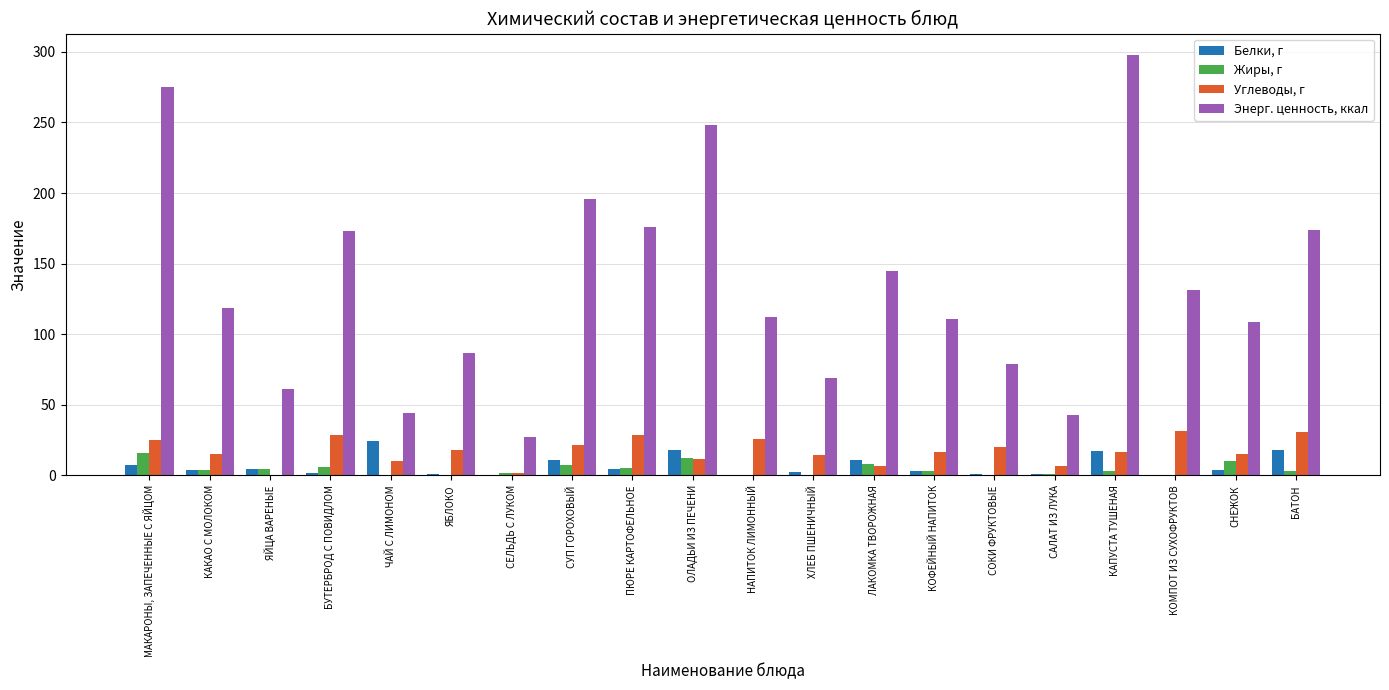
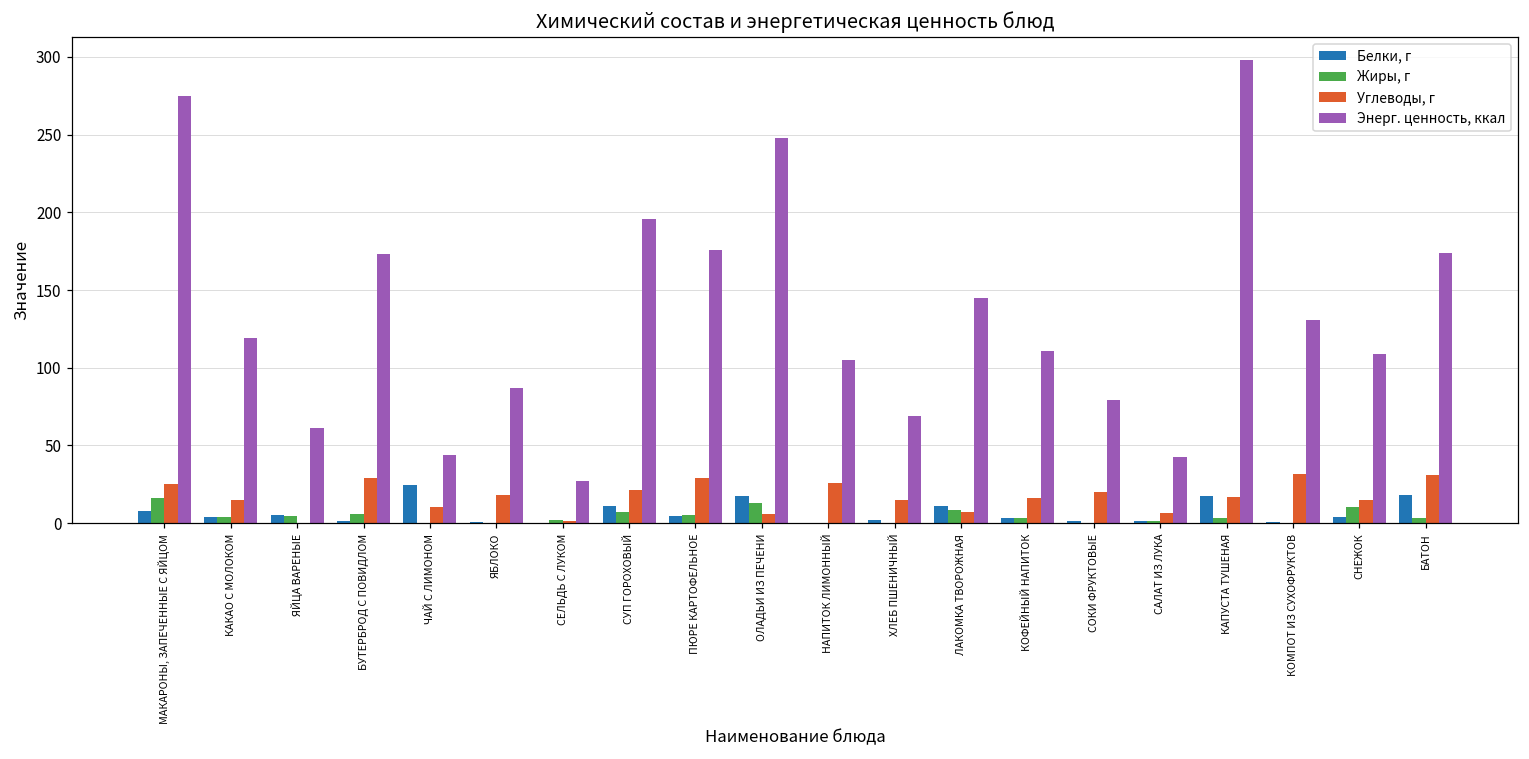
  {
    "Белки, г": {
      "МАКАРОНЫ, ЗАПЕЧЕННЫЕ С ЯЙЦОМ": 8,
      "КАКАО С МОЛОКОМ": 4,
      "ЯЙЦА ВАРЕНЫЕ": 5,
      "ЧАЙ С ЛИМОНОМ": 25,
      "СУП ГОРОХОВЫЙ": 11,
      "ПЮРЕ КАРТОФЕЛЬНОЕ": 4,
      "ОЛАДЬИ ИЗ ПЕЧЕНИ": 18,
      "ХЛЕБ ПШЕНИЧНЫЙ": 2,
      "ЛАКОМКА ТВОРОЖНАЯ": 11,
      "КОФЕЙНЫЙ НАПИТОК": 3,
      "КАПУСТА ТУШЕНАЯ": 17,
      "СНЕЖОК": 4,
      "БАТОН": 18
    },
    "Жиры, г": {
      "МАКАРОНЫ, ЗАПЕЧЕННЫЕ С ЯЙЦОМ": 16,
      "КАКАО С МОЛОКОМ": 4,
      "ЯЙЦА ВАРЕНЫЕ": 5,
      "БУТЕРБРОД С ПОВИДЛОМ": 6,
      "ЧАЙ С ЛИМОНОМ": 0,
      "ЯБЛОКО": 0,
      "СЕЛЬДЬ С ЛУКОМ": 2,
      "СУП ГОРОХОВЫЙ": 7,
      "ПЮРЕ КАРТОФЕЛЬНОЕ": 5,
      "ОЛАДЬИ ИЗ ПЕЧЕНИ": 13,
      "НАПИТОК ЛИМОННЫЙ": 0,
      "ЛАКОМКА ТВОРОЖНАЯ": 8,
      "КОФЕЙНЫЙ НАПИТОК": 3,
      "КАПУСТА ТУШЕНАЯ": 3,
      "СНЕЖОК": 10,
      "БАТОН": 3
    },
    "Углеводы, г": {
      "МАКАРОНЫ, ЗАПЕЧЕННЫЕ С ЯЙЦОМ": 25,
      "КАКАО С МОЛОКОМ": 15,
      "БУТЕРБРОД С ПОВИДЛОМ": 29,
      "ЧАЙ С ЛИМОНОМ": 11,
      "ЯБЛОКО": 18,
      "СУП ГОРОХОВЫЙ": 21,
      "ПЮРЕ КАРТОФЕЛЬНОЕ": 29,
-     "ОЛАДЬИ ИЗ ПЕЧЕНИ": 12,
+     "ОЛАДЬИ ИЗ ПЕЧЕНИ": 6,
      "НАПИТОК ЛИМОННЫЙ": 26,
      "ХЛЕБ ПШЕНИЧНЫЙ": 15,
      "ЛАКОМКА ТВОРОЖНАЯ": 7,
      "КОФЕЙНЫЙ НАПИТОК": 16,
      "СОКИ ФРУКТОВЫЕ": 20,
      "САЛАТ ИЗ ЛУКА": 7,
      "КАПУСТА ТУШЕНАЯ": 17,
      "КОМПОТ ИЗ СУХОФРУКТОВ": 32,
      "СНЕЖОК": 15,
      "БАТОН": 31
    },
    "Энерг. ценность, ккал": {
      "МАКАРОНЫ, ЗАПЕЧЕННЫЕ С ЯЙЦОМ": 275,
      "КАКАО С МОЛОКОМ": 119,
      "ЯЙЦА ВАРЕНЫЕ": 61,
      "БУТЕРБРОД С ПОВИДЛОМ": 173,
      "ЧАЙ С ЛИМОНОМ": 44,
      "ЯБЛОКО": 87,
      "СЕЛЬДЬ С ЛУКОМ": 27,
      "СУП ГОРОХОВЫЙ": 196,
      "ПЮРЕ КАРТОФЕЛЬНОЕ": 176,
      "ОЛАДЬИ ИЗ ПЕЧЕНИ": 248,
-     "НАПИТОК ЛИМОННЫЙ": 112,
+     "НАПИТОК ЛИМОННЫЙ": 105,
      "ХЛЕБ ПШЕНИЧНЫЙ": 69,
      "ЛАКОМКА ТВОРОЖНАЯ": 145,
      "КОФЕЙНЫЙ НАПИТОК": 111,
      "СОКИ ФРУКТОВЫЕ": 79,
      "САЛАТ ИЗ ЛУКА": 43,
      "КАПУСТА ТУШЕНАЯ": 298,
      "КОМПОТ ИЗ СУХОФРУКТОВ": 131,
      "СНЕЖОК": 109,
      "БАТОН": 174
    }
  }
